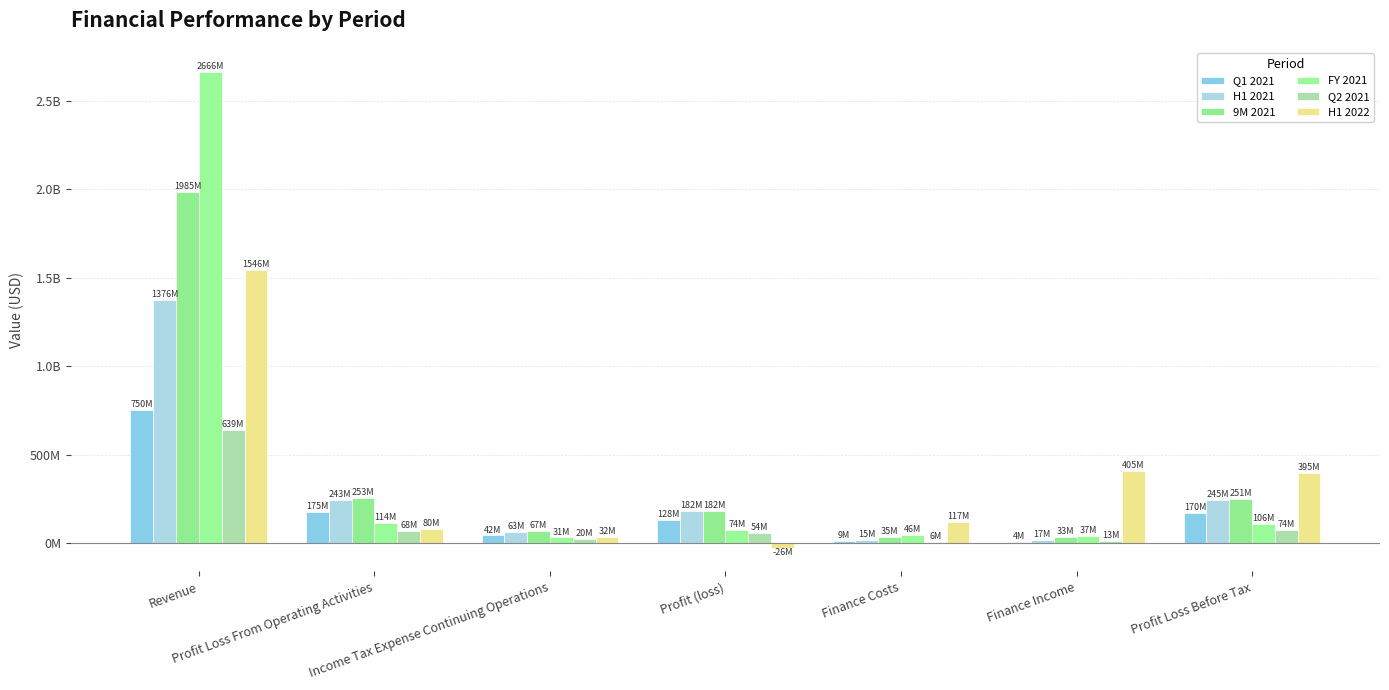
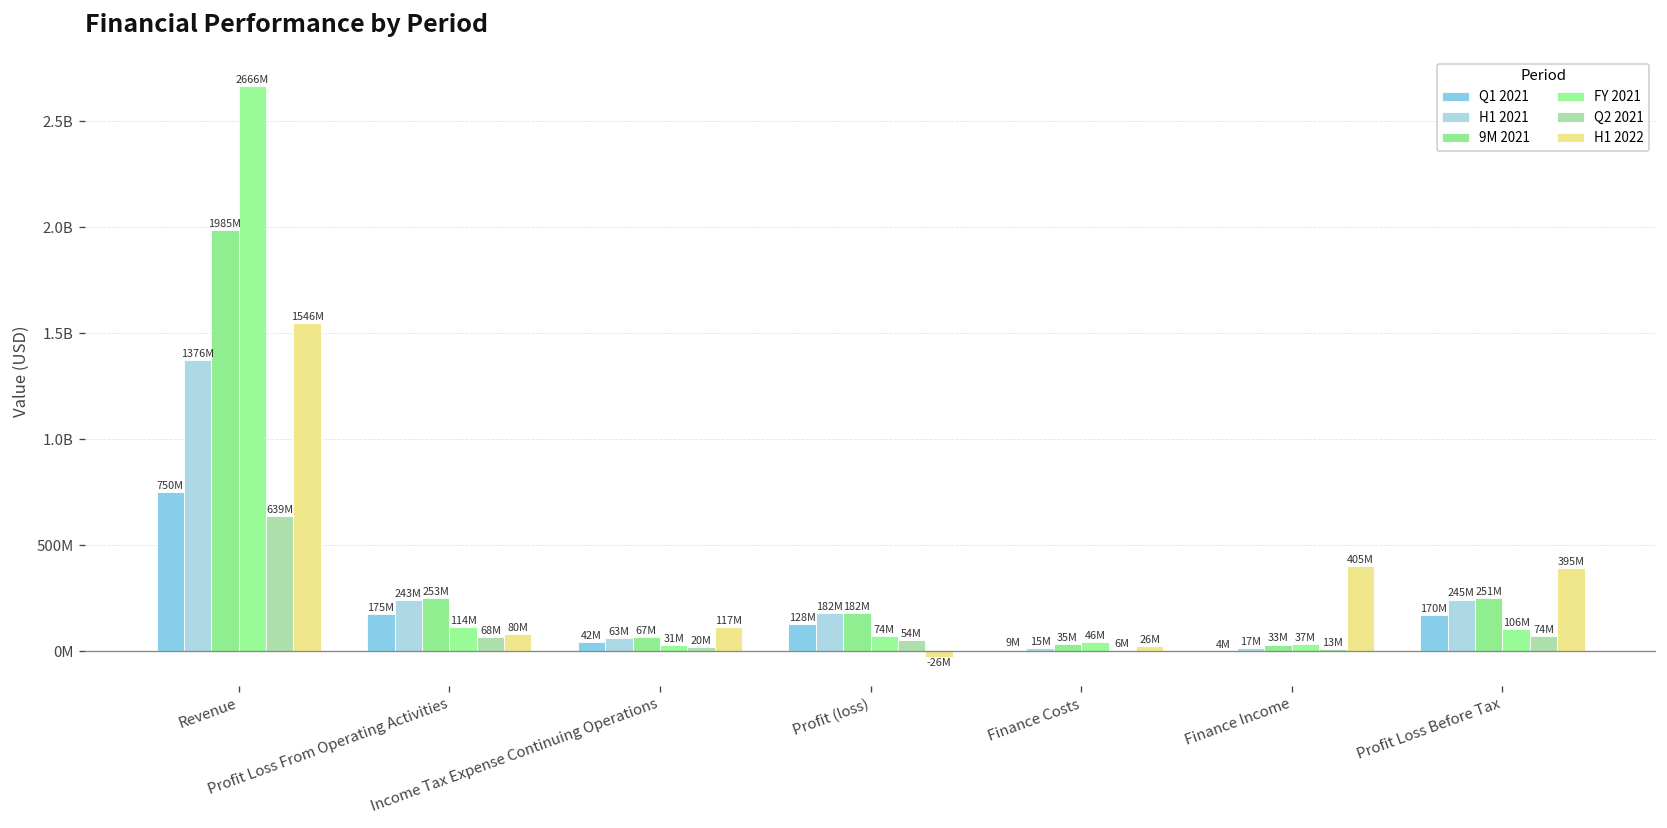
  {
    "H1 2022": {
      "Revenue": "1546M",
      "Profit Loss From Operating Activities": "80M",
-     "Income Tax Expense Continuing Operations": "32M",
+     "Income Tax Expense Continuing Operations": "117M",
      "Profit (loss)": "-26M",
-     "Finance Costs": "117M",
+     "Finance Costs": "26M",
      "Finance Income": "405M",
      "Profit Loss Before Tax": "395M"
    }
  }
